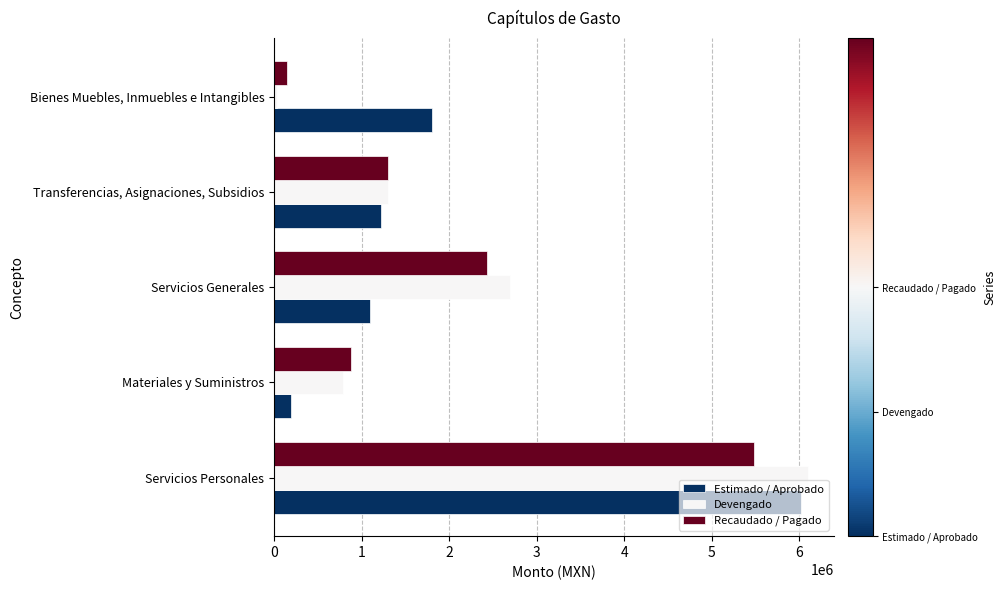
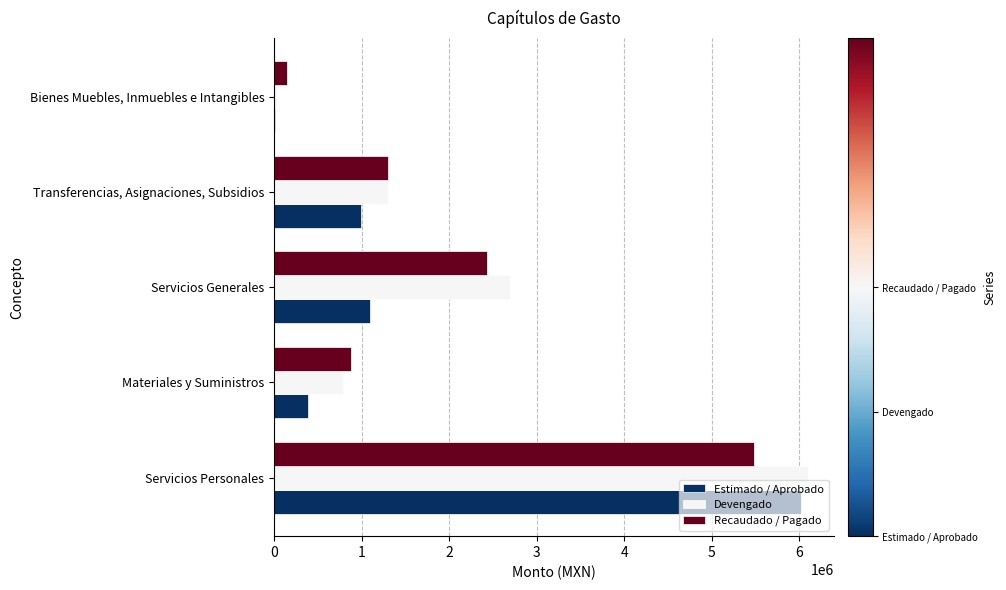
  {
    "Estimado / Aprobado": {
-     "Bienes Muebles, Inmuebles e Intangibles": 1800000,
-     "Transferencias, Asignaciones, Subsidios": 1200000,
+     "Bienes Muebles, Inmuebles e Intangibles": 0,
+     "Transferencias, Asignaciones, Subsidios": 1000000,
      "Servicios Generales": 1100000,
-     "Materiales y Suministros": 200000
+     "Materiales y Suministros": 400000
    },
    "Devengado": {
      "Bienes Muebles, Inmuebles e Intangibles": 0,
      "Transferencias, Asignaciones, Subsidios": 1300000,
      "Servicios Generales": 2700000,
      "Materiales y Suministros": 800000,
      "Servicios Personales": 6100000
    },
    "Recaudado / Pagado": {
      "Bienes Muebles, Inmuebles e Intangibles": 100000,
      "Transferencias, Asignaciones, Subsidios": 1300000,
      "Servicios Generales": 2400000,
      "Materiales y Suministros": 900000,
      "Servicios Personales": 5500000
    }
  }
